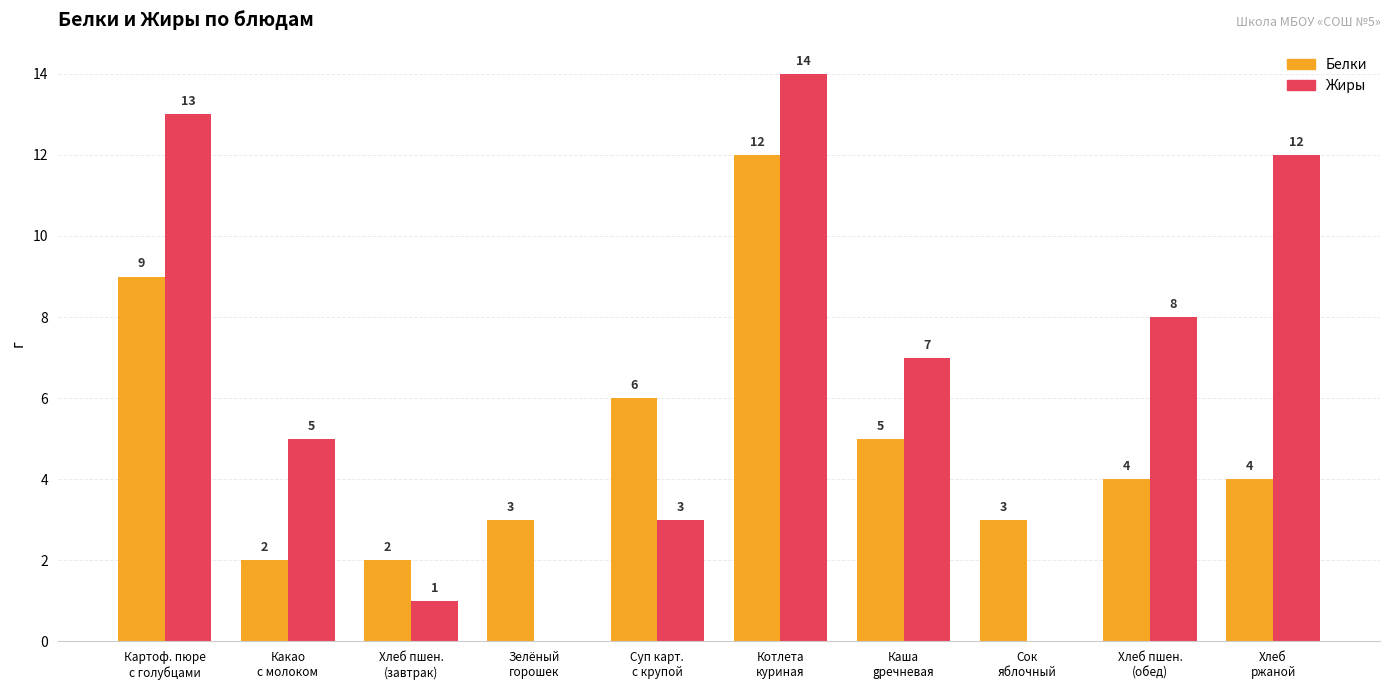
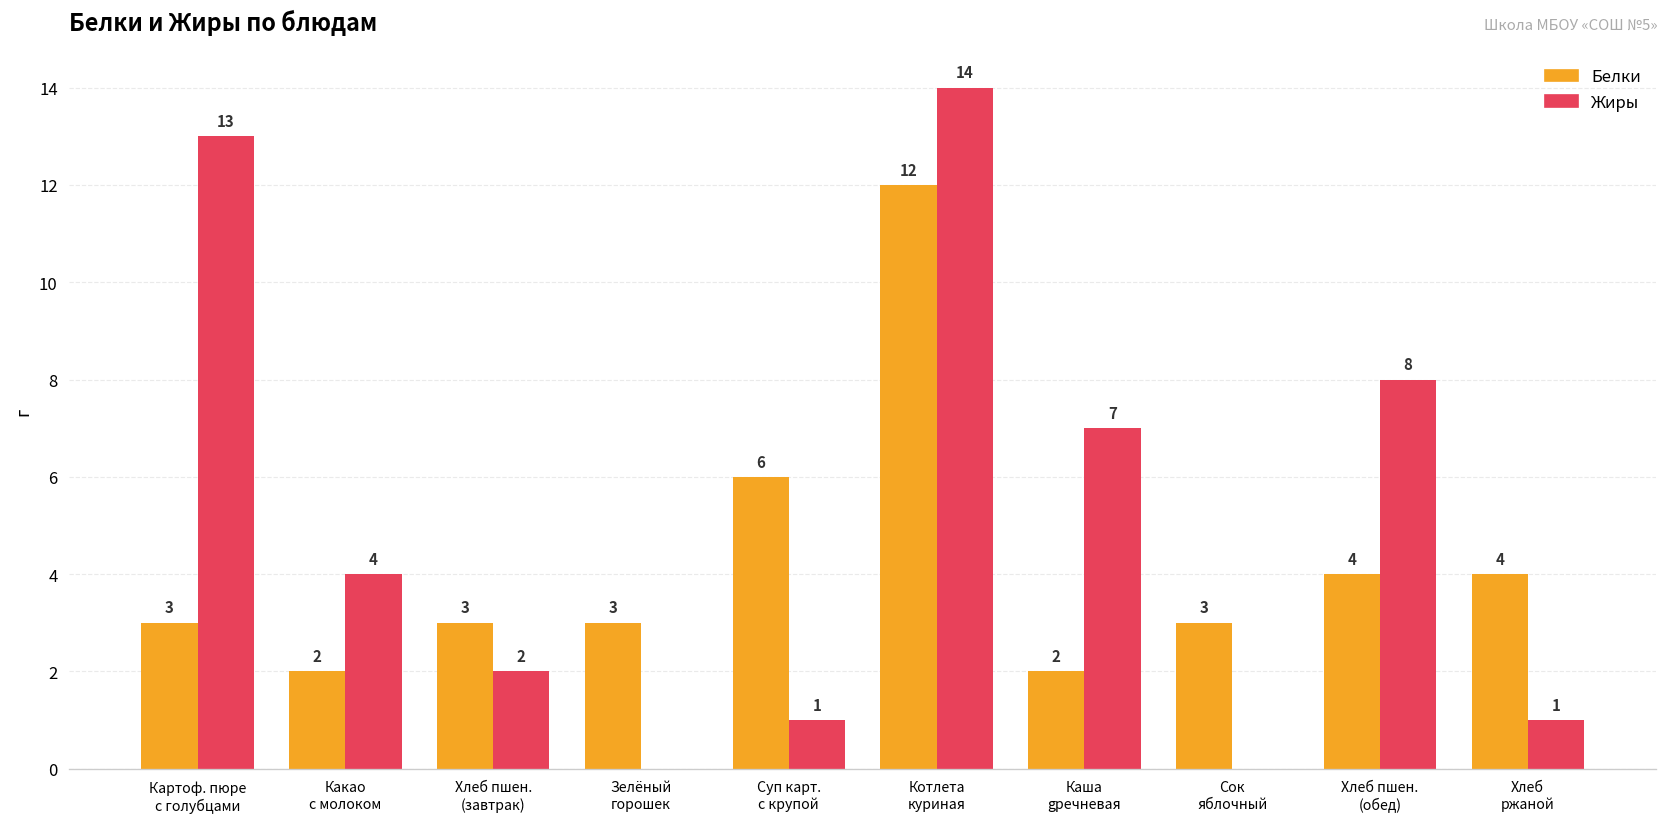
  {
    "Белки": {
-     "Картоф. пюре с голубцами": 9,
+     "Картоф. пюре с голубцами": 3,
      "Какао с молоком": 2,
-     "Хлеб пшен. (завтрак)": 2,
+     "Хлеб пшен. (завтрак)": 3,
      "Зелёный горошек": 3,
      "Суп карт. с крупой": 6,
      "Котлета куриная": 12,
-     "Каша gречневая": 5,
+     "Каша gречневая": 2,
      "Сок яблочный": 3,
      "Хлеб пшен. (обед)": 4,
      "Хлеб ржаной": 4
    },
    "Жиры": {
      "Картоф. пюре с голубцами": 13,
-     "Какао с молоком": 5,
-     "Хлеб пшен. (завтрак)": 1,
-     "Суп карт. с крупой": 3,
+     "Какао с молоком": 4,
+     "Хлеб пшен. (завтрак)": 2,
+     "Суп карт. с крупой": 1,
      "Котлета куриная": 14,
      "Каша gречневая": 7,
      "Хлеб пшен. (обед)": 8,
-     "Хлеб ржаной": 12
+     "Хлеб ржаной": 1
    }
  }
